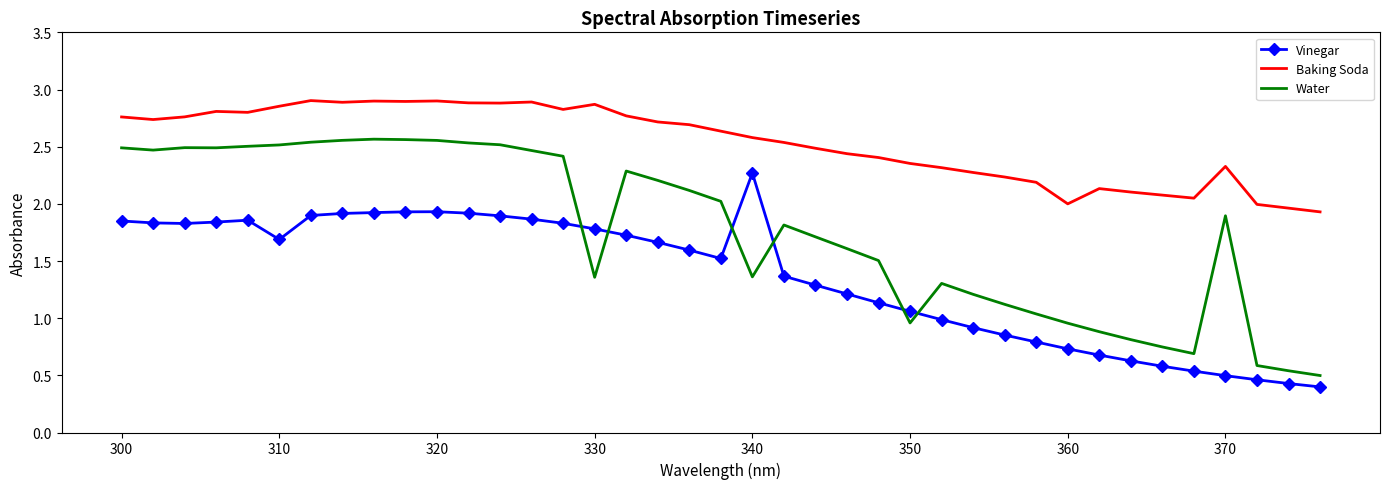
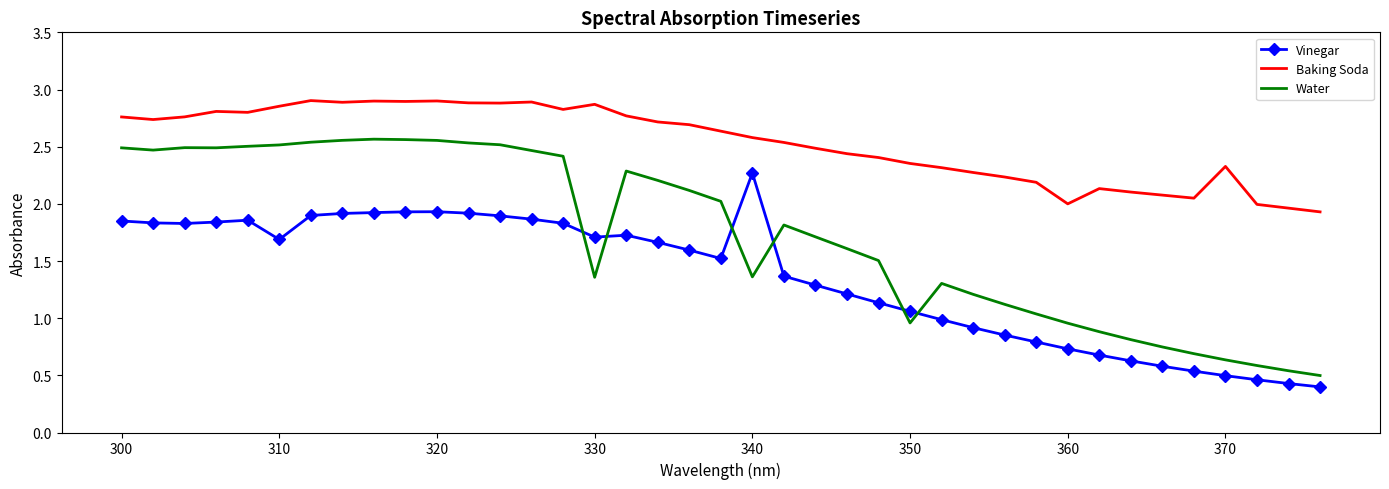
  {
    "Vinegar": {
      "300": 1.85,
      "310": 1.69,
      "320": 1.93,
-     "330": 1.78,
+     "330": 1.71,
      "340": 2.27,
      "350": 1.06,
      "360": 0.73,
      "370": 0.50
    },
    "Baking Soda": {
      "300": 2.76,
      "310": 2.85,
      "320": 2.90,
      "330": 2.87,
      "340": 2.58,
      "350": 2.35,
      "360": 2.00,
      "370": 2.33
    },
    "Water": {
      "300": 2.49,
      "310": 2.52,
      "320": 2.55,
      "330": 1.36,
      "340": 1.36,
      "350": 0.96,
      "360": 0.96,
-     "370": 1.90
+     "370": 0.64
    }
  }
